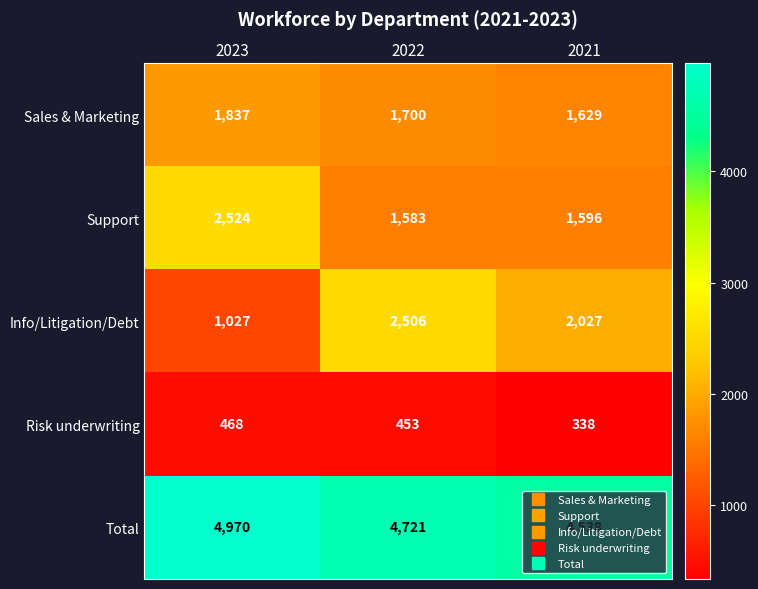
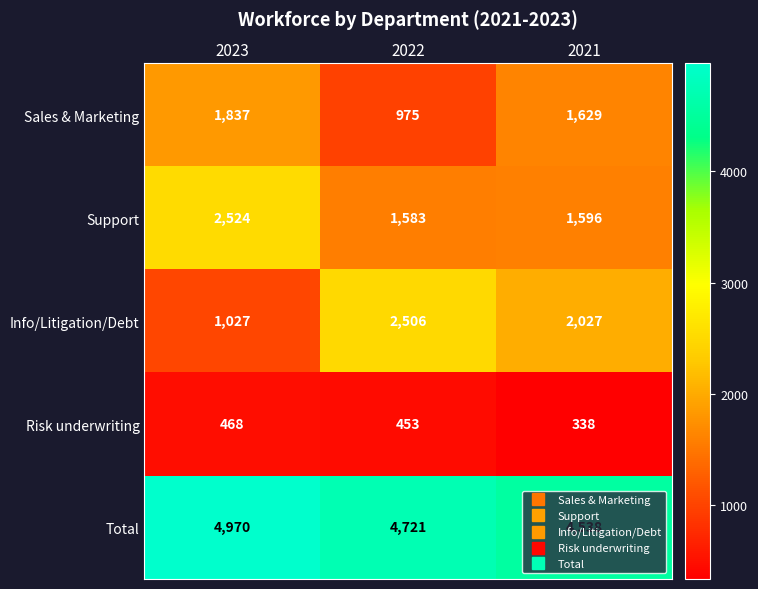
  {
    "Sales & Marketing": {
      "2023": "1,837",
-     "2022": "1,700",
+     "2022": "975",
      "2021": "1,629"
    },
    "Support": {
      "2023": "2,524",
      "2022": "1,583",
      "2021": "1,596"
    },
    "Info/Litigation/Debt": {
      "2023": "1,027",
      "2022": "2,506",
      "2021": "2,027"
    },
    "Risk underwriting": {
      "2023": "468",
      "2022": "453",
      "2021": "338"
    },
    "Total": {
      "2023": "4,970",
      "2022": "4,721"
    }
  }
